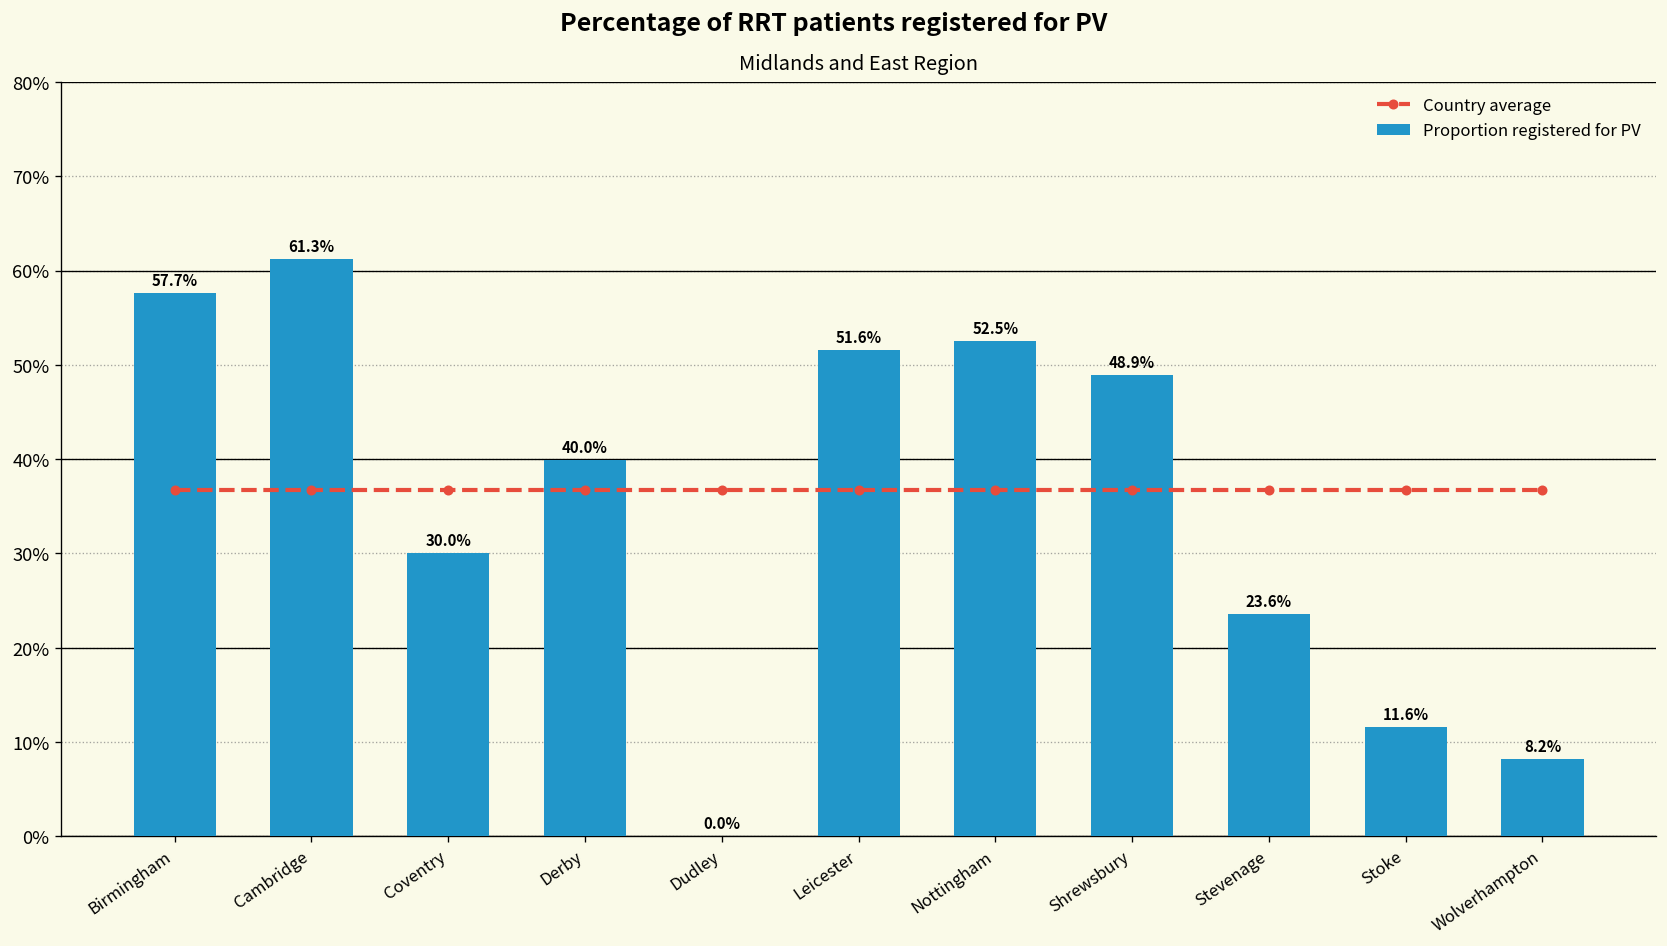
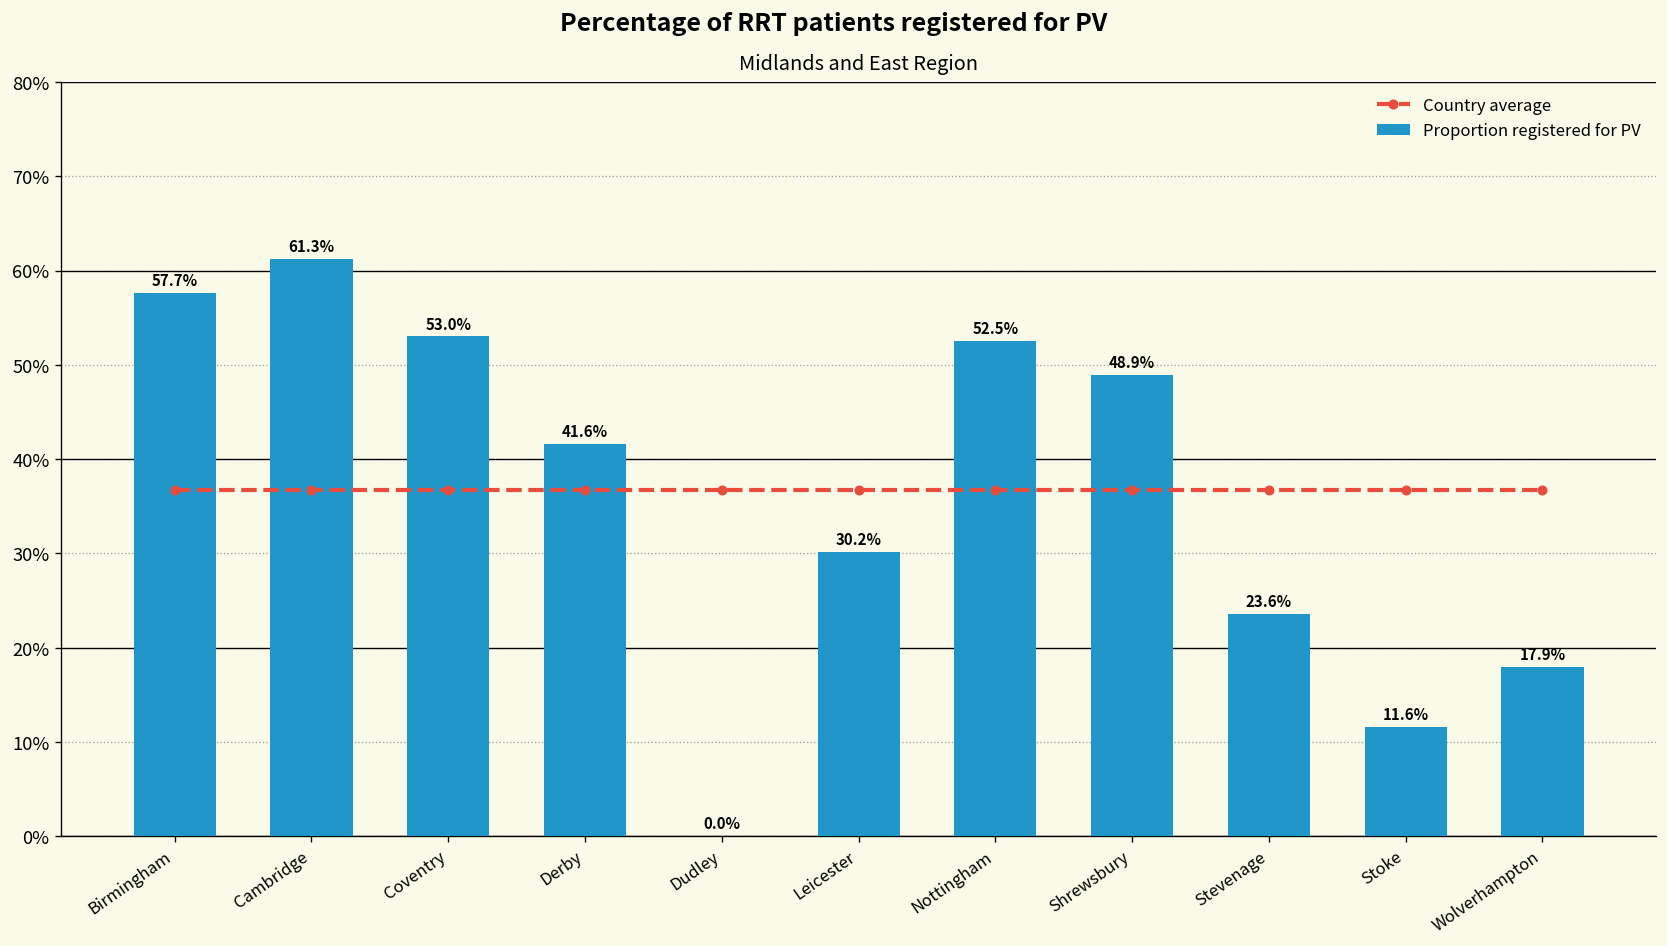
  {
    "Country average": {
      "Birmingham": "37%",
      "Cambridge": "37%",
      "Coventry": "37%",
      "Derby": "37%",
      "Dudley": "37%",
      "Leicester": "37%",
      "Nottingham": "37%",
      "Shrewsbury": "37%",
      "Stevenage": "37%",
      "Stoke": "37%",
      "Wolverhampton": "37%"
    },
    "Proportion registered for PV": {
      "Birmingham": "57.7%",
      "Cambridge": "61.3%",
-     "Coventry": "30.0%",
-     "Derby": "40.0%",
+     "Coventry": "53.0%",
+     "Derby": "41.6%",
      "Dudley": "0.0%",
-     "Leicester": "51.6%",
+     "Leicester": "30.2%",
      "Nottingham": "52.5%",
      "Shrewsbury": "48.9%",
      "Stevenage": "23.6%",
      "Stoke": "11.6%",
-     "Wolverhampton": "8.2%"
+     "Wolverhampton": "17.9%"
    }
  }
